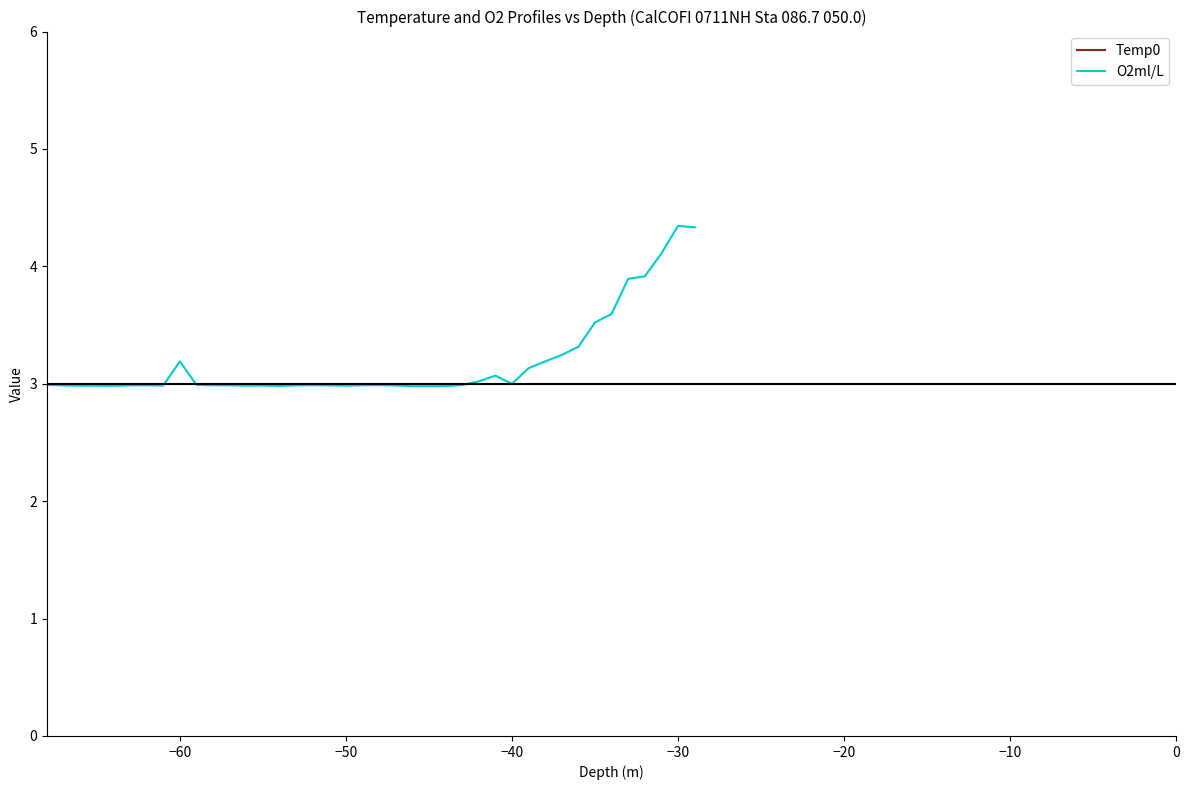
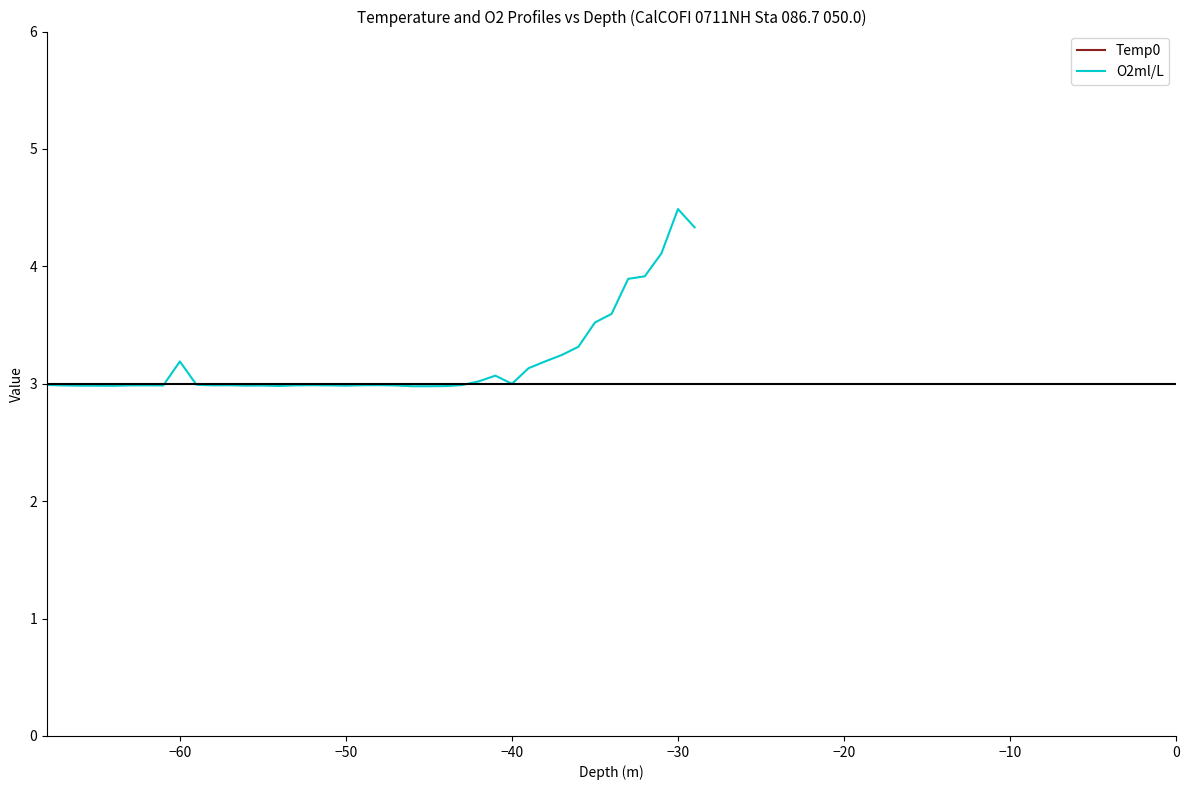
  {
    "O2ml/L": {
      "−60": 3.19,
      "−50": 2.98,
      "−40": 3.00,
-     "−30": 4.34
+     "−30": 4.49
    }
  }
